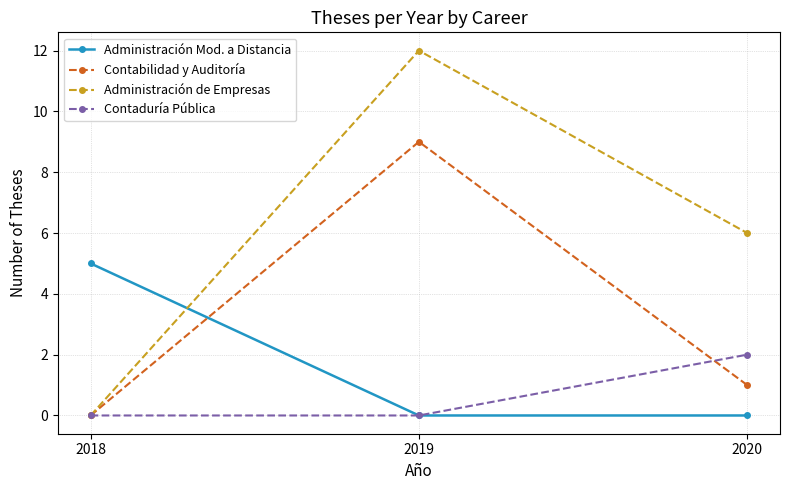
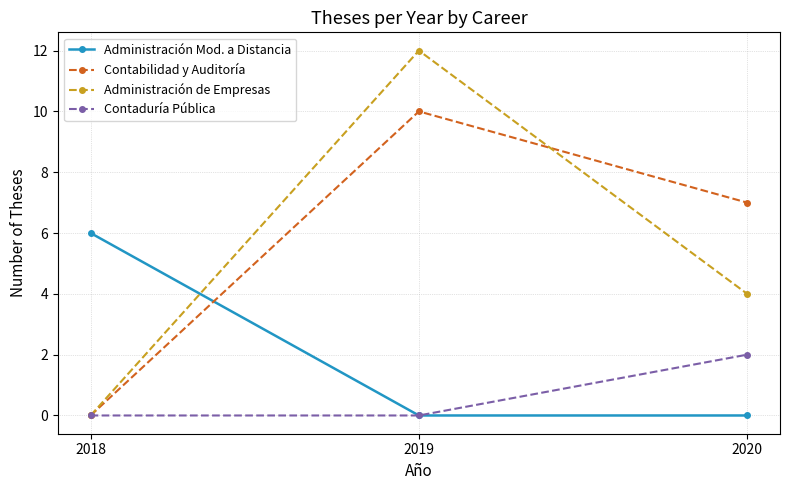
  {
    "Administración Mod. a Distancia": {
-     "2018": 5,
+     "2018": 6,
      "2020": 0
    },
    "Contabilidad y Auditoría": {
-     "2019": 9,
-     "2020": 1
+     "2019": 10,
+     "2020": 7
    },
    "Administración de Empresas": {
      "2019": 12,
-     "2020": 6
+     "2020": 4
    },
    "Contaduría Pública": {
      "2020": 2
    }
  }
